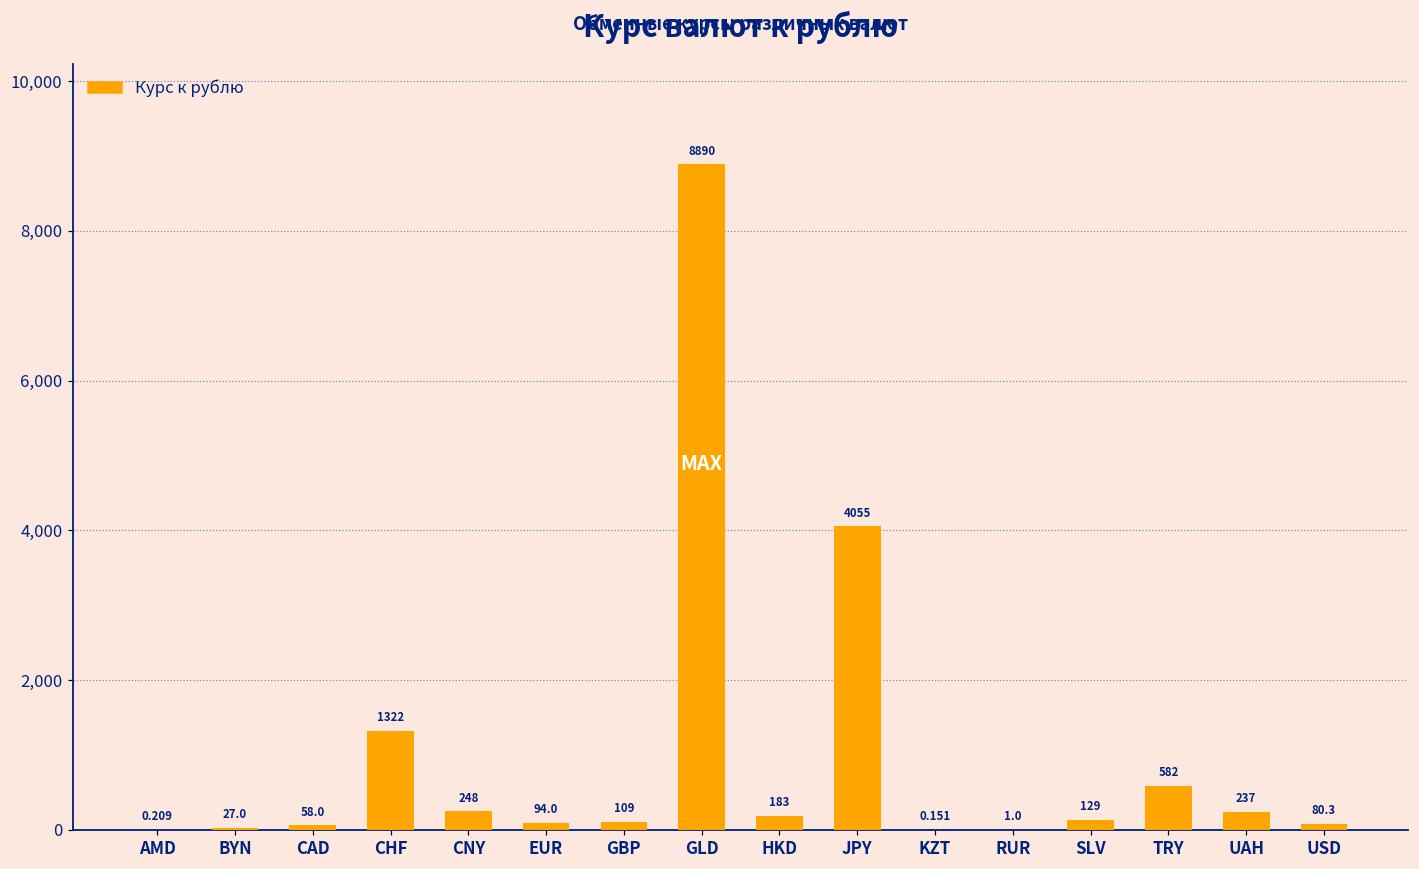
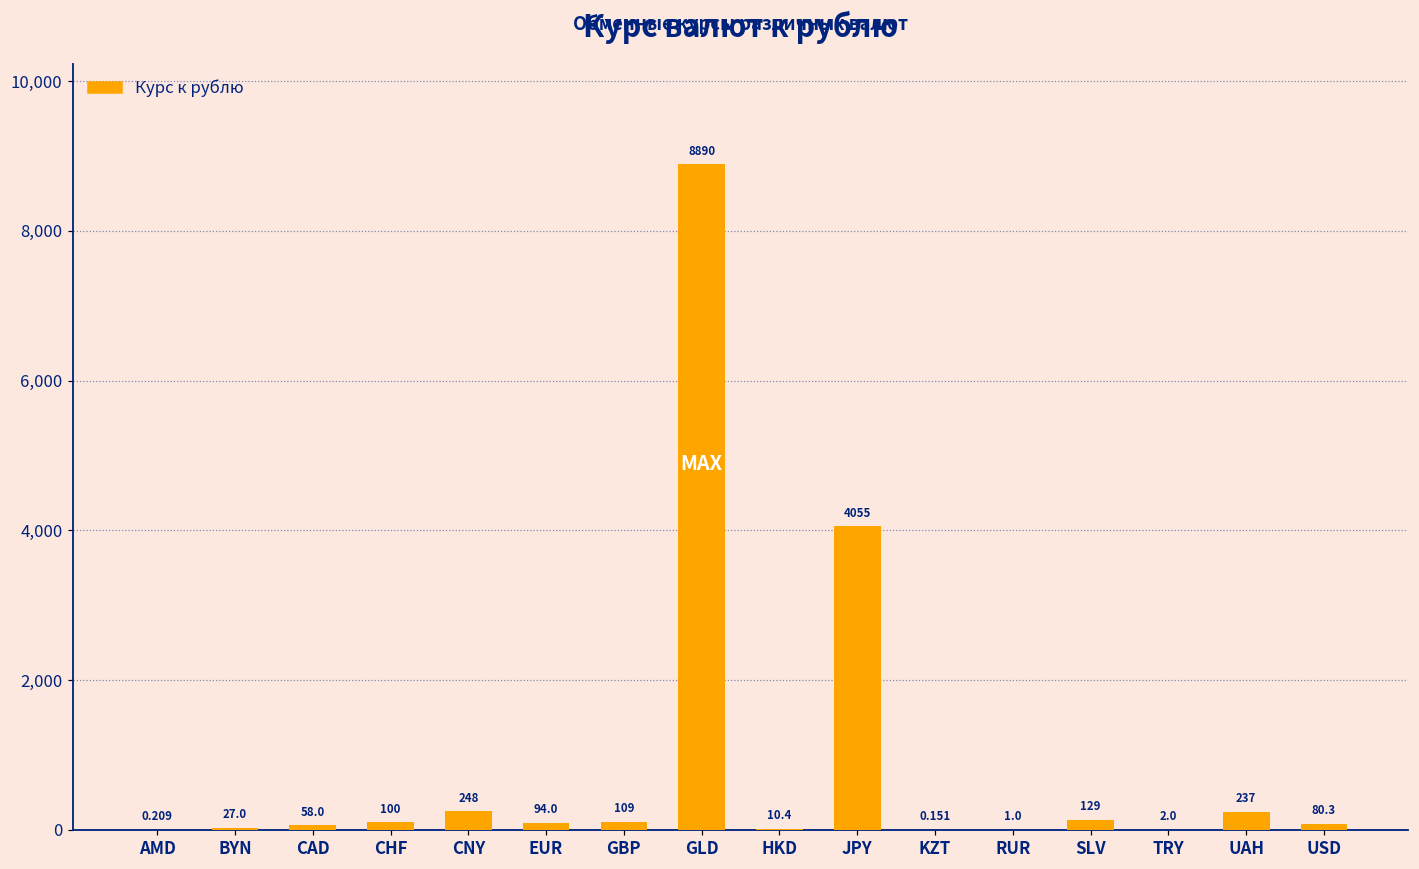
  {
    "AMD": 0.209,
    "BYN": 27.0,
    "CAD": 58.0,
-   "CHF": 1322,
+   "CHF": 100,
    "CNY": 248,
    "EUR": 94.0,
    "GBP": 109,
    "GLD": 8890,
-   "HKD": 183,
+   "HKD": 10.4,
    "JPY": 4055,
    "KZT": 0.151,
    "RUR": 1.0,
    "SLV": 129,
-   "TRY": 582,
+   "TRY": 2.0,
    "UAH": 237,
    "USD": 80.3
  }
